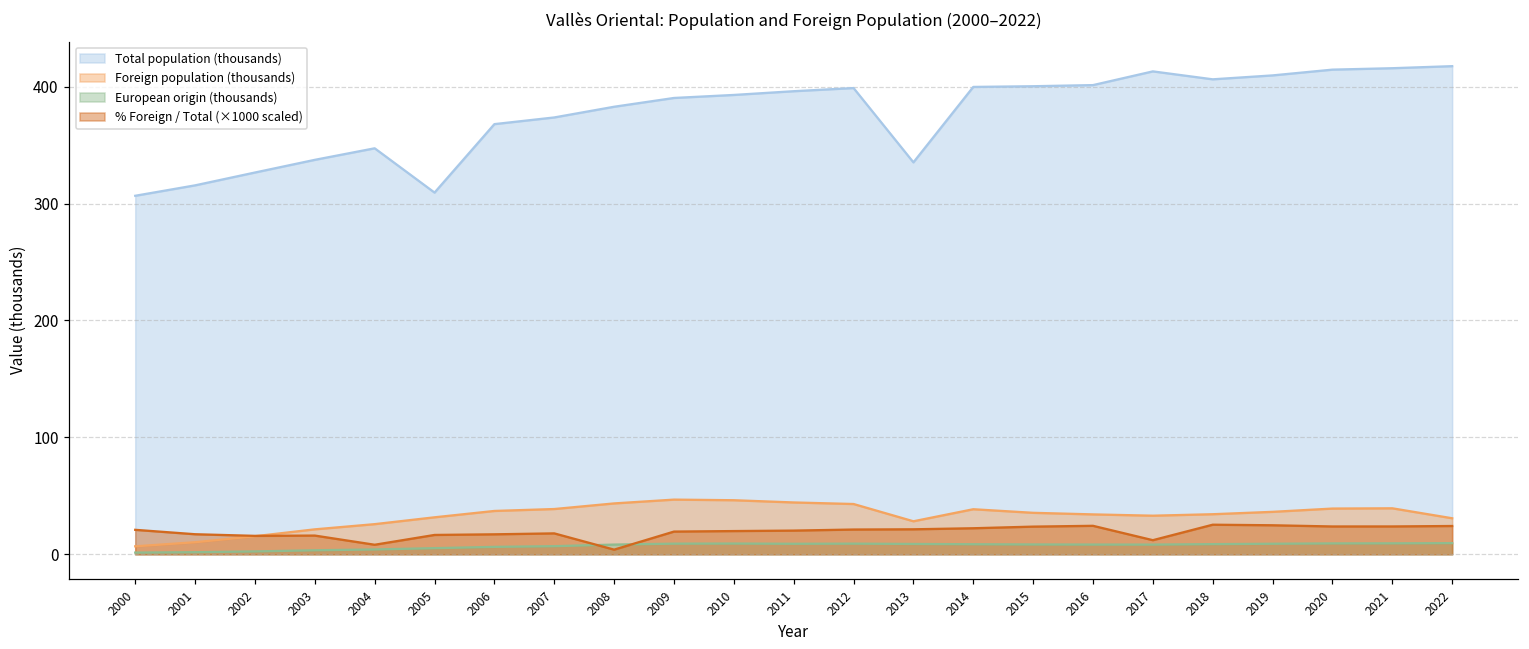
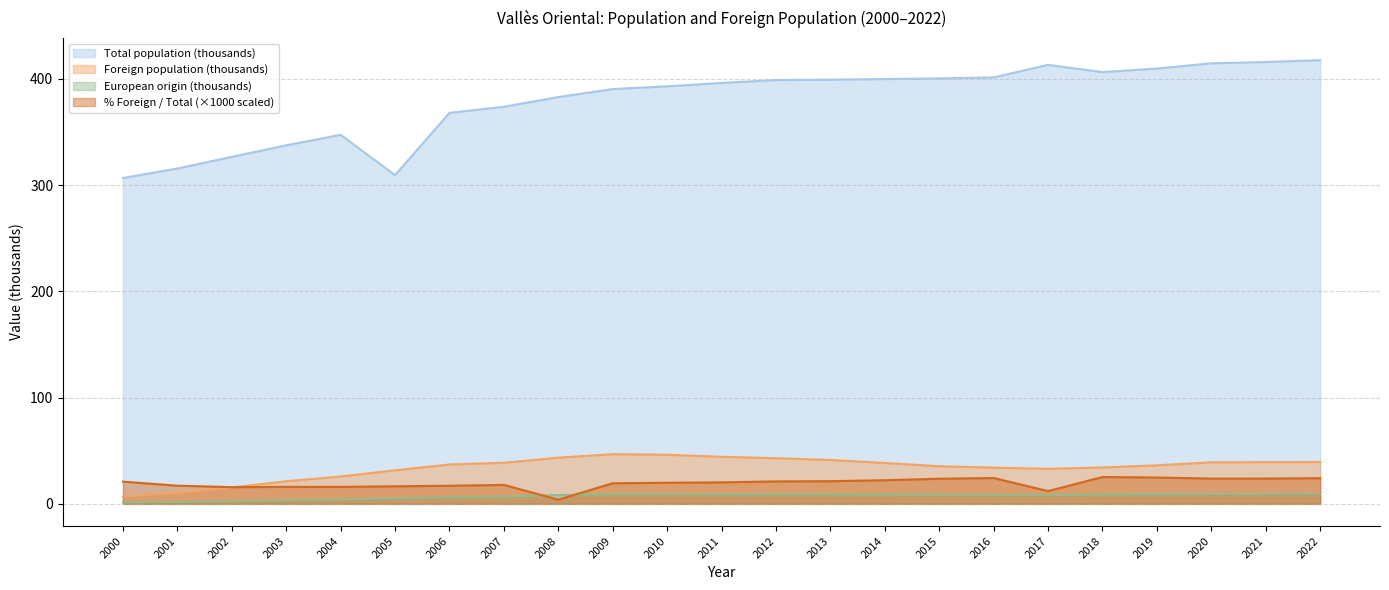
  {
    "Total population (thousands)": {
      "2000": 307,
      "2001": 316,
      "2002": 327,
      "2003": 337,
      "2004": 347,
      "2005": 309,
      "2006": 368,
      "2007": 374,
      "2008": 383,
      "2009": 390,
      "2010": 393,
      "2011": 396,
      "2012": 399,
-     "2013": 335,
+     "2013": 399,
      "2014": 400,
      "2015": 400,
      "2016": 401,
      "2017": 413,
      "2018": 406,
      "2019": 410,
      "2020": 415,
      "2021": 416,
      "2022": 418
    },
    "Foreign population (thousands)": {
      "2000": 7,
      "2001": 10,
      "2003": 21,
      "2004": 26,
      "2005": 32,
      "2006": 37,
      "2007": 39,
      "2008": 43,
      "2009": 47,
      "2010": 46,
      "2011": 44,
      "2012": 43,
-     "2013": 28,
+     "2013": 41,
      "2014": 39,
      "2015": 35,
      "2016": 34,
      "2017": 33,
      "2018": 34,
      "2019": 36,
      "2020": 39,
      "2021": 39,
-     "2022": 31
+     "2022": 39
    },
    "European origin (thousands)": {
      "2000": 1,
      "2001": 2,
      "2002": 2,
      "2003": 3,
      "2004": 4,
      "2005": 5,
      "2006": 6,
      "2007": 7,
      "2008": 8,
      "2009": 9,
      "2010": 9,
      "2011": 9,
      "2012": 9,
      "2013": 9,
      "2014": 9,
      "2015": 8,
      "2016": 8,
      "2017": 8,
      "2018": 9,
      "2019": 9,
      "2020": 9,
      "2021": 9,
      "2022": 10
    },
    "% Foreign / Total (×1000 scaled)": {
      "2000": 21,
      "2001": 17,
      "2003": 16,
-     "2004": 8,
+     "2004": 16,
      "2005": 17,
      "2006": 17,
      "2007": 18,
      "2008": 4,
      "2009": 19,
      "2010": 20,
      "2011": 20,
      "2012": 21,
      "2013": 21,
      "2014": 22,
      "2015": 24,
      "2016": 24,
      "2017": 12,
      "2018": 25,
      "2019": 25,
      "2020": 24,
      "2021": 24,
      "2022": 24
    }
  }
